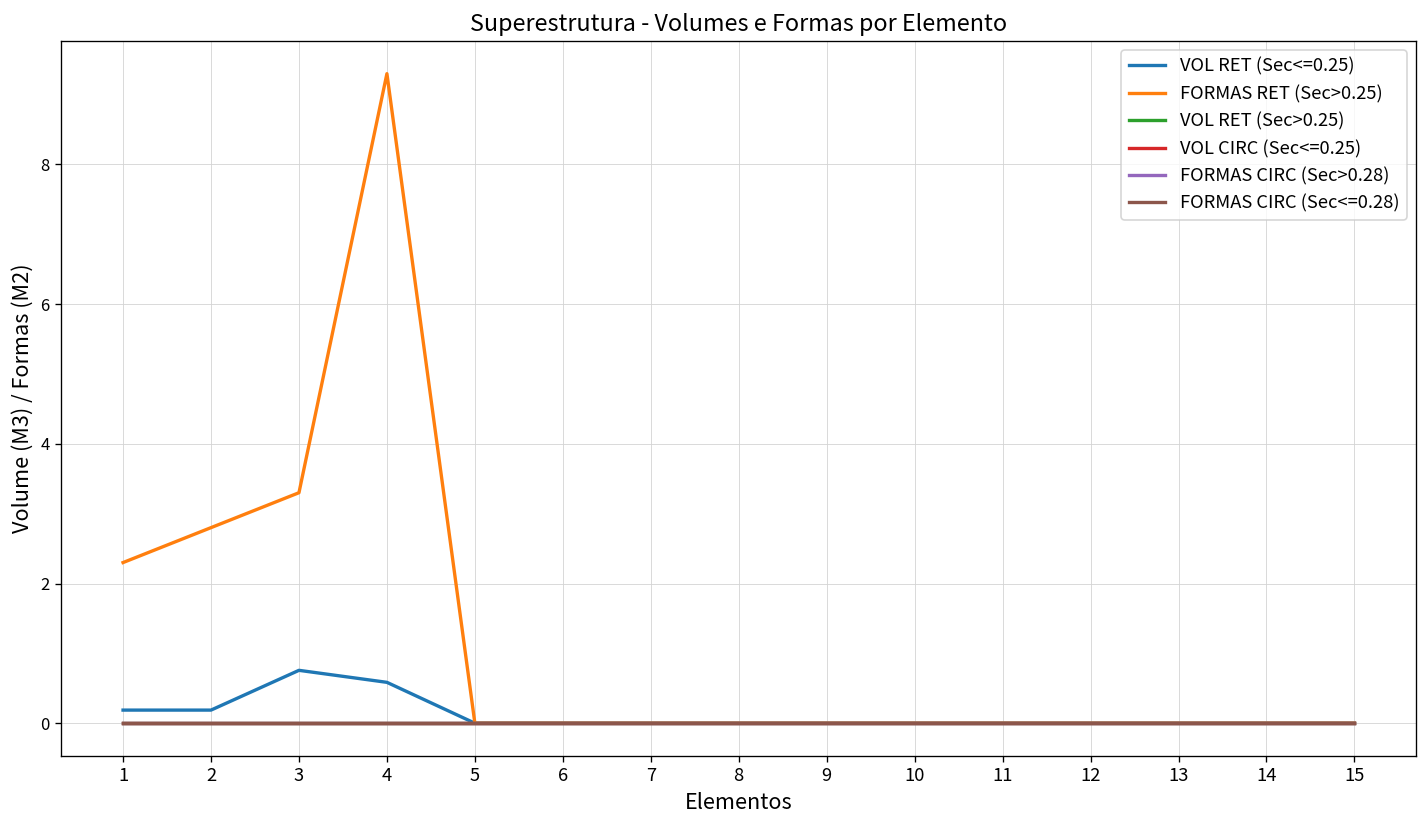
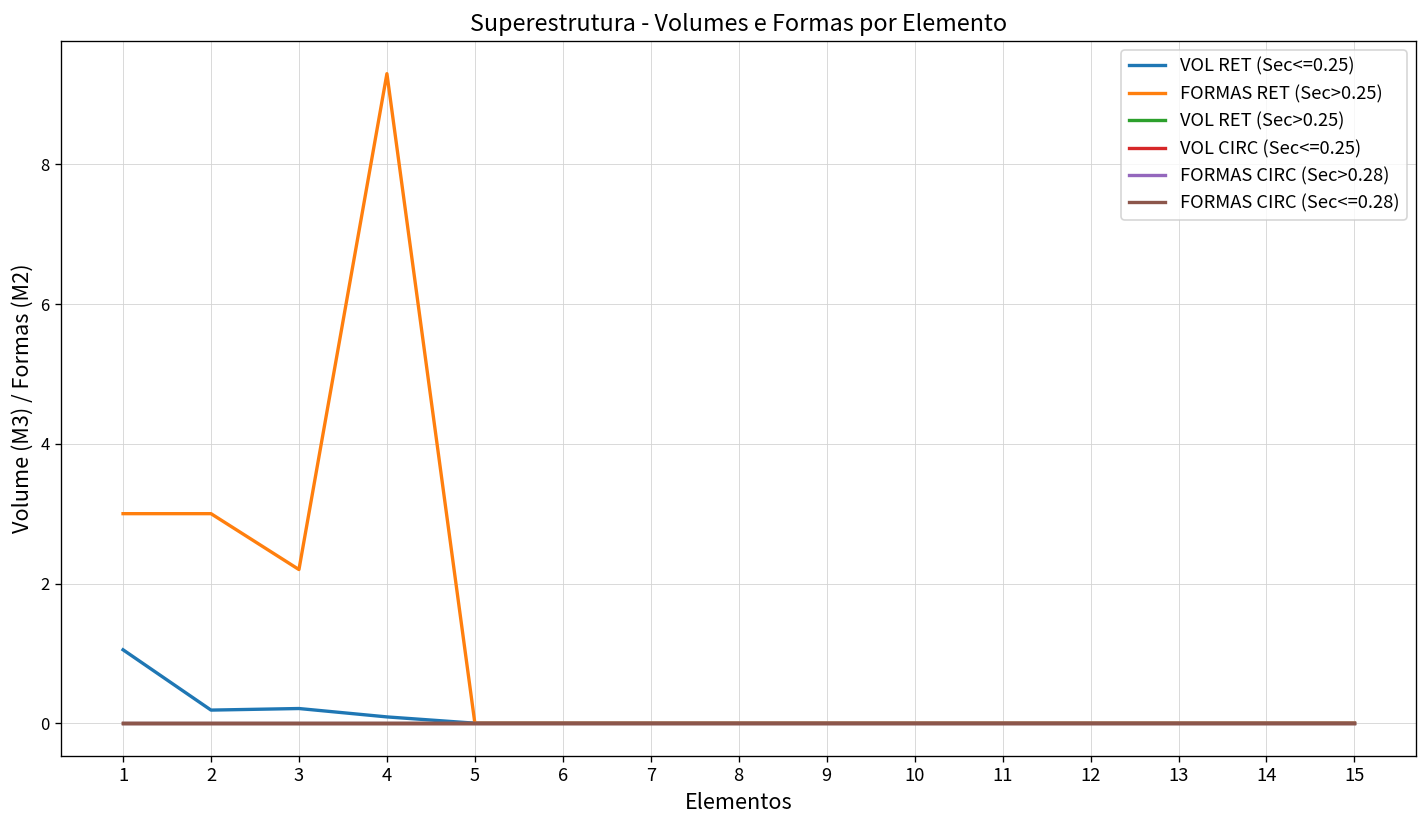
  {
    "VOL RET (Sec<=0.25)": {
-     "1": 0.2,
+     "1": 1.1,
      "2": 0.2,
-     "3": 0.8,
-     "4": 0.6
+     "3": 0.2,
+     "4": 0.1
    },
    "FORMAS RET (Sec>0.25)": {
-     "1": 2.3,
-     "2": 2.8,
-     "3": 3.3,
+     "1": 3.0,
+     "2": 3.0,
+     "3": 2.2,
      "4": 9.3
    },
    "FORMAS CIRC (Sec<=0.28)": {
      "1": 0.0,
      "2": 0.0,
      "3": 0.0,
      "4": 0.0
    }
  }
